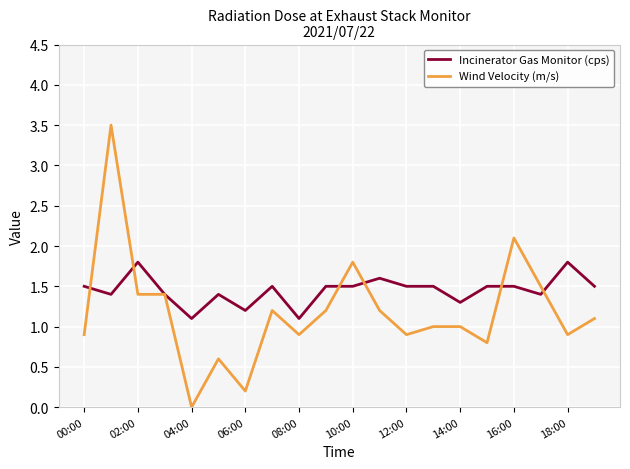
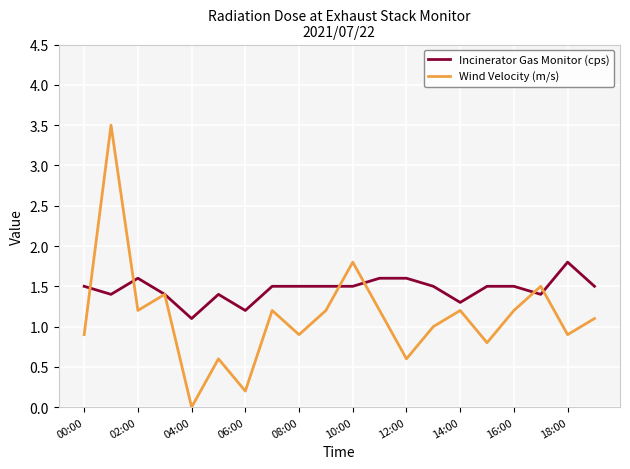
  {
    "Incinerator Gas Monitor (cps)": {
      "00:00": 1.5,
-     "02:00": 1.8,
+     "02:00": 1.6,
      "04:00": 1.1,
      "06:00": 1.2,
-     "08:00": 1.1,
+     "08:00": 1.5,
      "10:00": 1.5,
-     "12:00": 1.5,
+     "12:00": 1.6,
      "14:00": 1.3,
      "16:00": 1.5,
      "18:00": 1.8
    },
    "Wind Velocity (m/s)": {
      "00:00": 0.9,
-     "02:00": 1.4,
+     "02:00": 1.2,
      "04:00": 0.0,
      "06:00": 0.2,
      "08:00": 0.9,
      "10:00": 1.8,
-     "12:00": 0.9,
-     "14:00": 1.0,
-     "16:00": 2.1,
+     "12:00": 0.6,
+     "14:00": 1.2,
+     "16:00": 1.2,
      "18:00": 0.9
    }
  }
